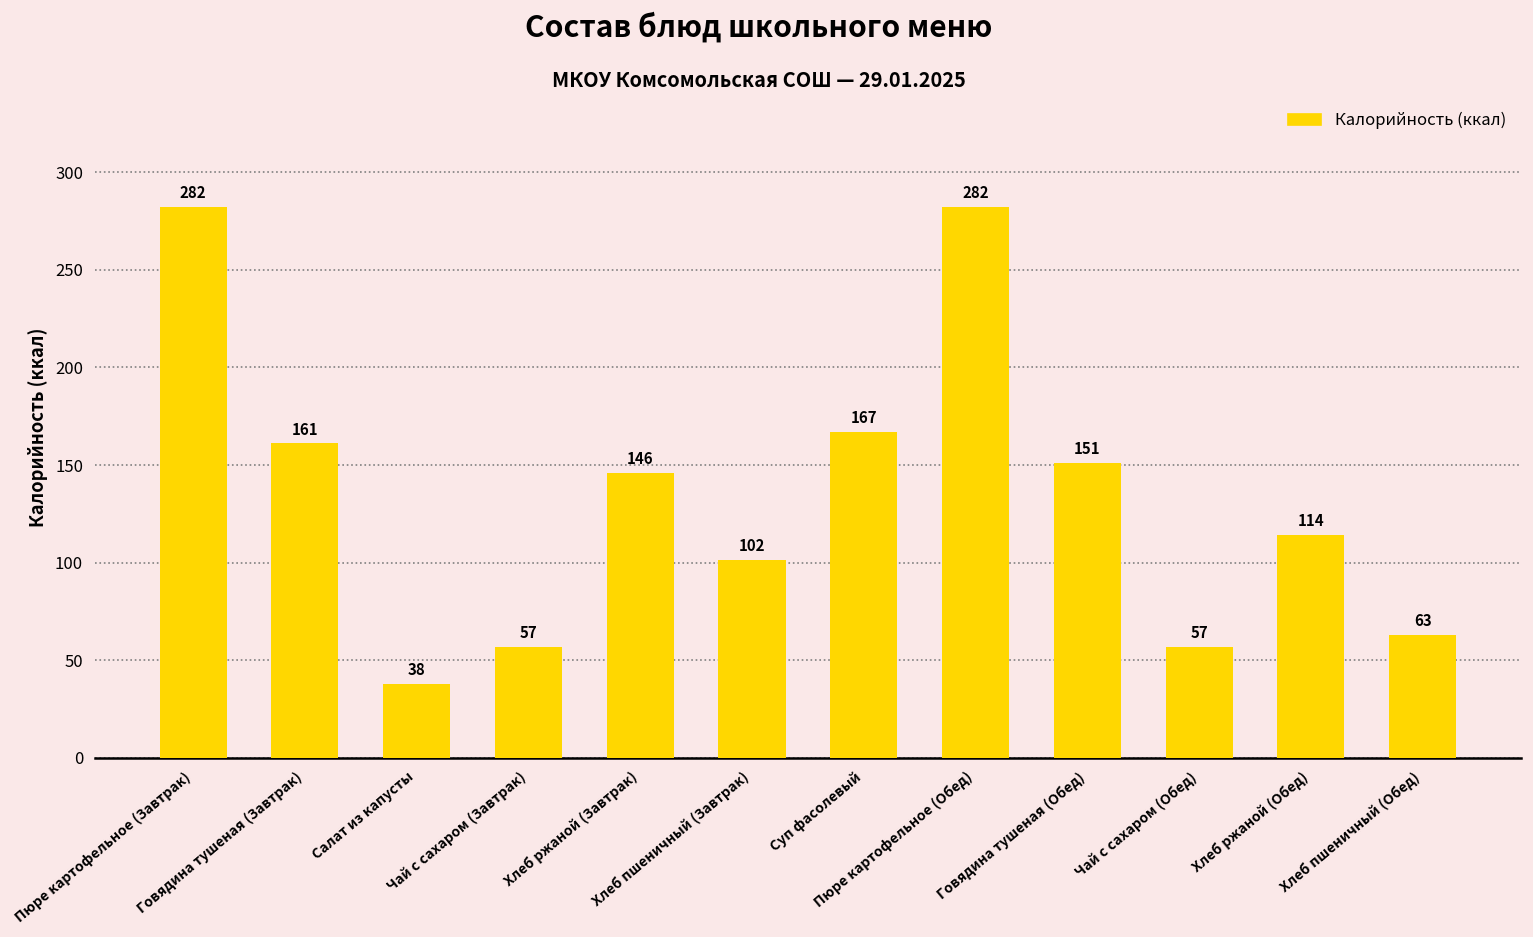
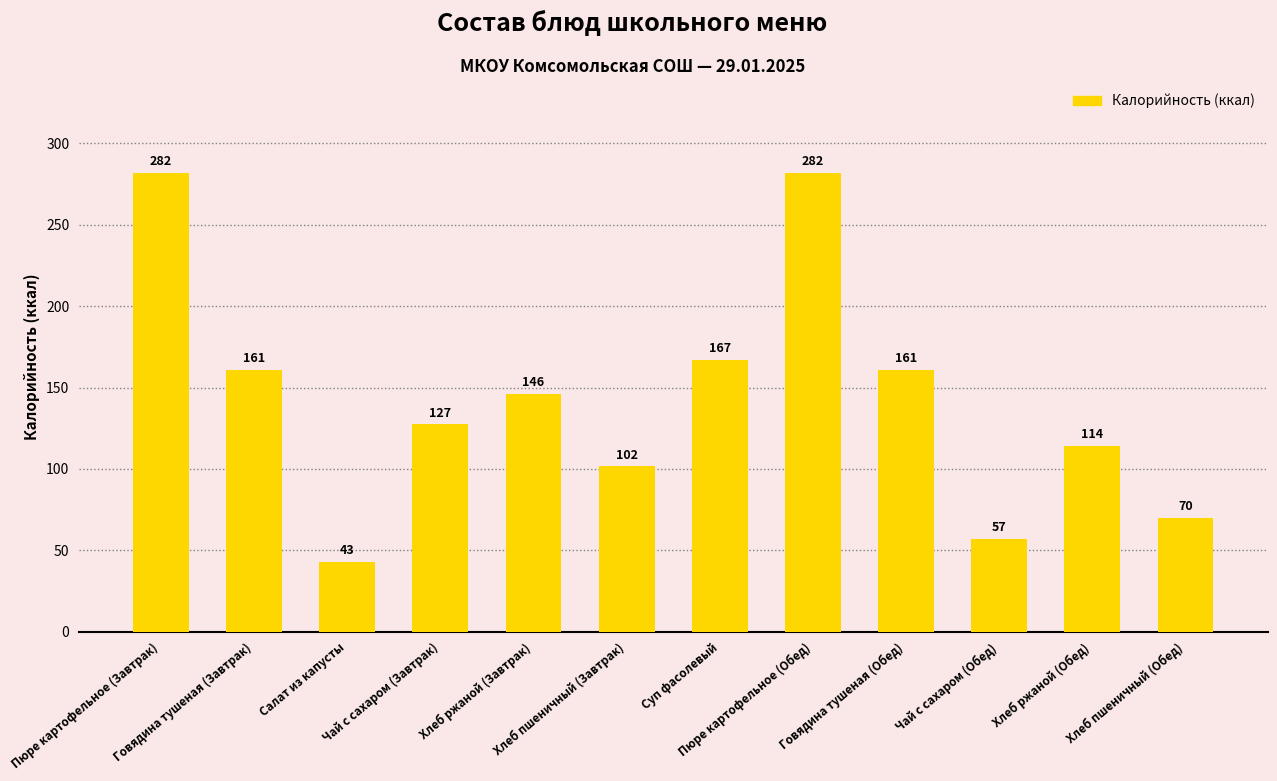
  {
    "Пюре картофельное (Завтрак)": 282,
    "Говядина тушеная (Завтрак)": 161,
-   "Салат из капусты": 38,
-   "Чай с сахаром (Завтрак)": 57,
+   "Салат из капусты": 43,
+   "Чай с сахаром (Завтрак)": 127,
    "Хлеб ржаной (Завтрак)": 146,
    "Хлеб пшеничный (Завтрак)": 102,
    "Суп фасолевый": 167,
    "Пюре картофельное (Обед)": 282,
-   "Говядина тушеная (Обед)": 151,
+   "Говядина тушеная (Обед)": 161,
    "Чай с сахаром (Обед)": 57,
    "Хлеб ржаной (Обед)": 114,
-   "Хлеб пшеничный (Обед)": 63
+   "Хлеб пшеничный (Обед)": 70
  }
